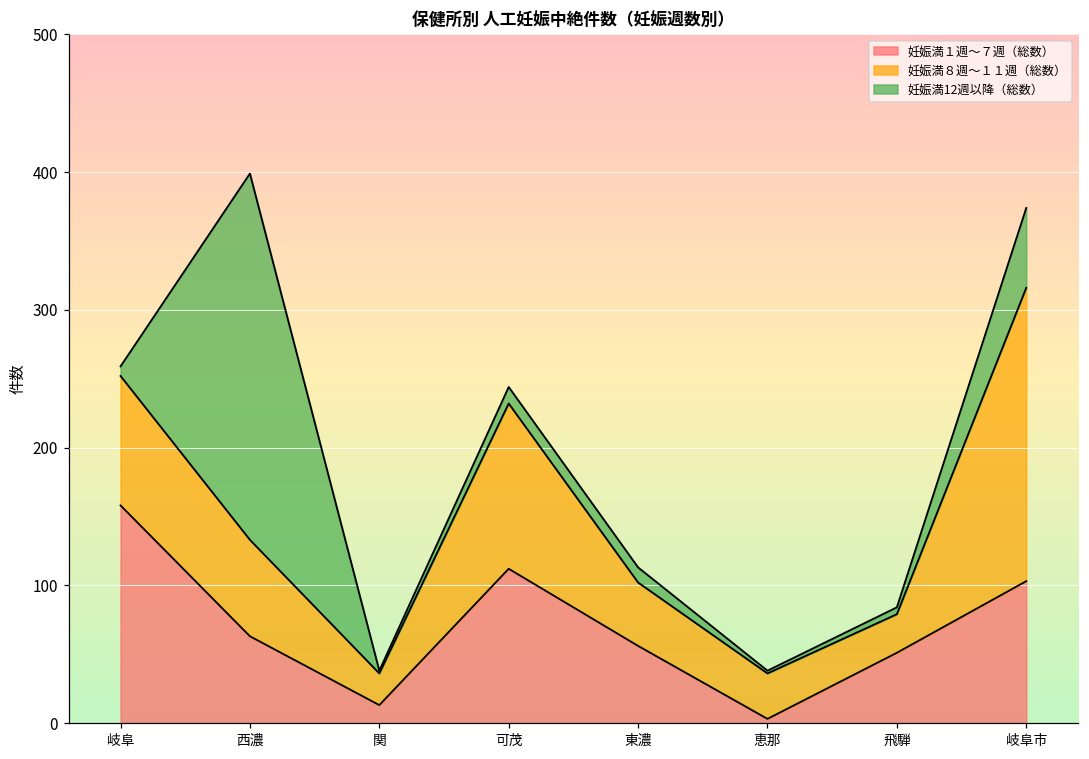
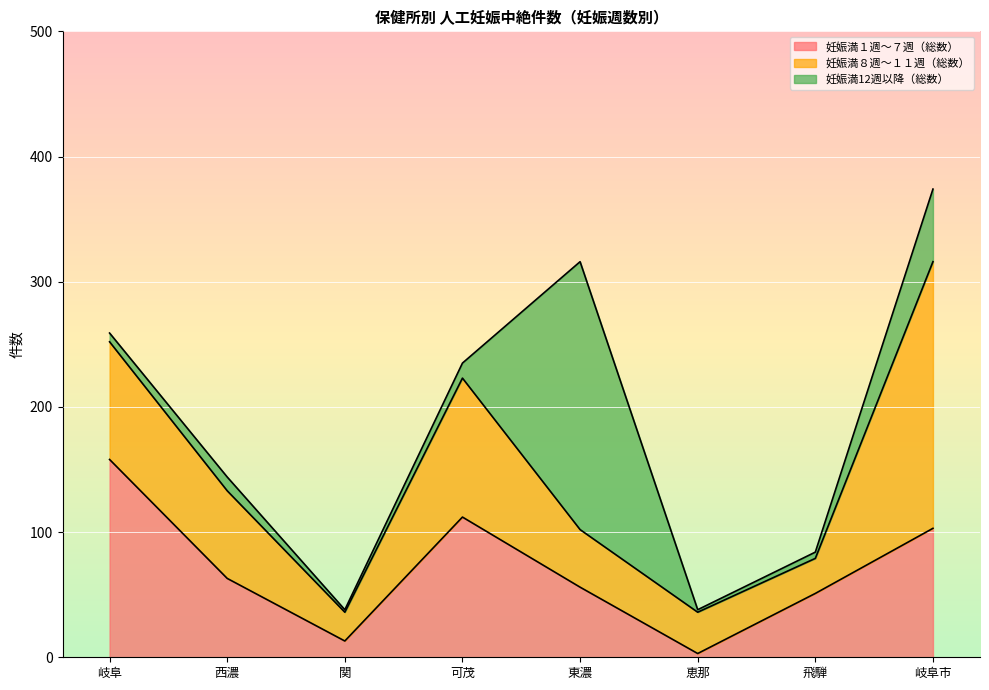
  {
    "妊娠満１週～７週（総数）": {
      "岐阜": 158,
      "西濃": 63,
      "関": 13,
      "可茂": 112,
      "東濃": 56,
      "恵那": 3,
      "飛騨": 51,
      "岐阜市": 103
    },
    "妊娠満８週～１１週（総数）": {
      "岐阜": 94,
      "西濃": 70,
-     "可茂": 120,
+     "可茂": 111,
      "東濃": 46,
      "飛騨": 28,
      "岐阜市": 213
    },
    "妊娠満12週以降（総数）": {
      "岐阜": 7,
-     "西濃": 266,
+     "西濃": 11,
      "可茂": 12,
-     "東濃": 11,
+     "東濃": 214,
      "飛騨": 5,
      "岐阜市": 58
    }
  }
